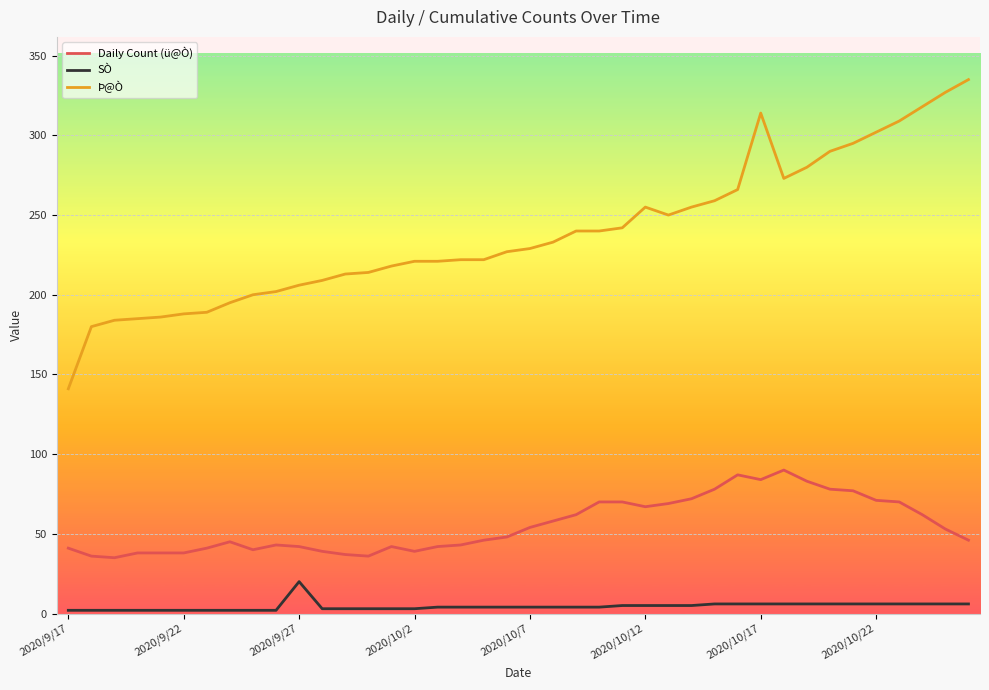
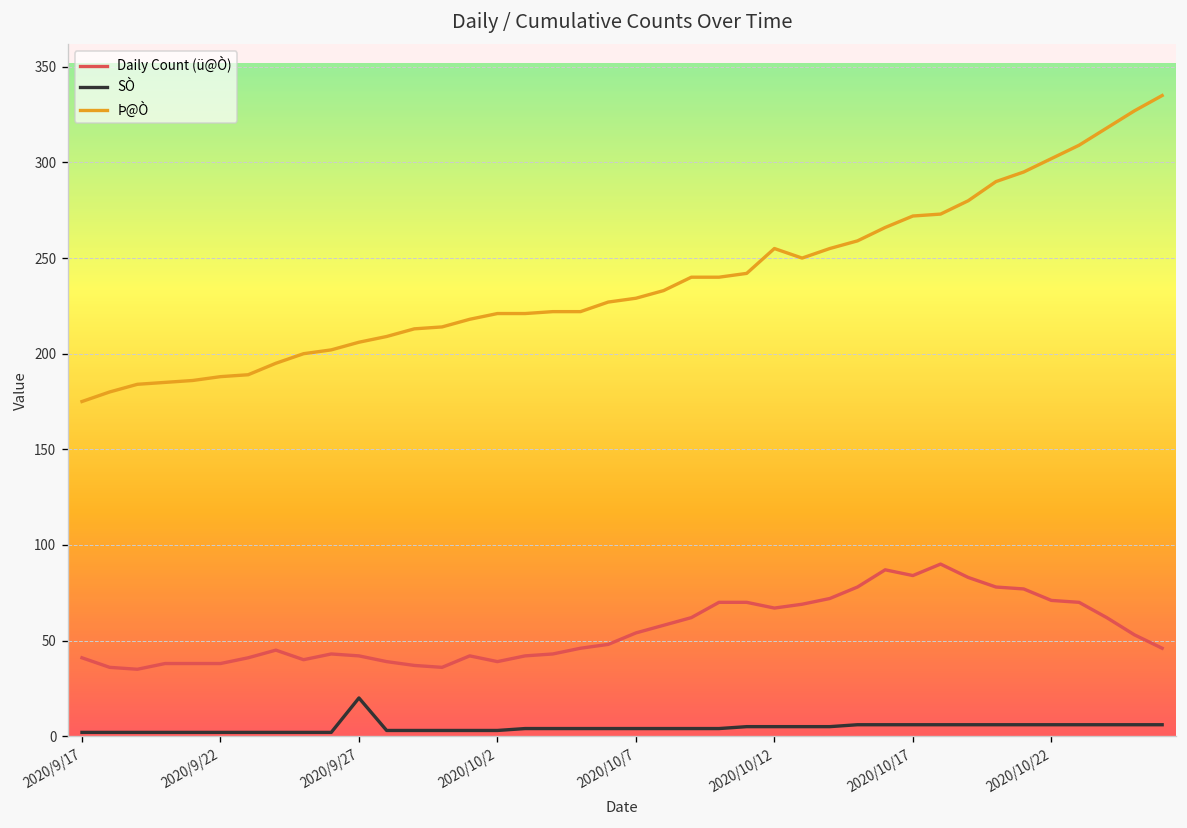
  {
    "Daily Count (ü@Ò)": {
      "2020/9/17": 41,
      "2020/9/22": 38,
      "2020/9/27": 42,
      "2020/10/2": 39,
      "2020/10/7": 54,
      "2020/10/12": 67,
      "2020/10/17": 84,
      "2020/10/22": 71
    },
    "SÒ": {
      "2020/9/17": 2,
      "2020/9/22": 2,
      "2020/9/27": 20,
      "2020/10/2": 3,
      "2020/10/7": 4,
      "2020/10/12": 5,
      "2020/10/17": 6,
      "2020/10/22": 6
    },
    "Þ@Ò": {
-     "2020/9/17": 141,
+     "2020/9/17": 175,
      "2020/9/22": 188,
      "2020/9/27": 206,
      "2020/10/2": 221,
      "2020/10/7": 229,
      "2020/10/12": 255,
-     "2020/10/17": 314,
+     "2020/10/17": 272,
      "2020/10/22": 302
    }
  }
